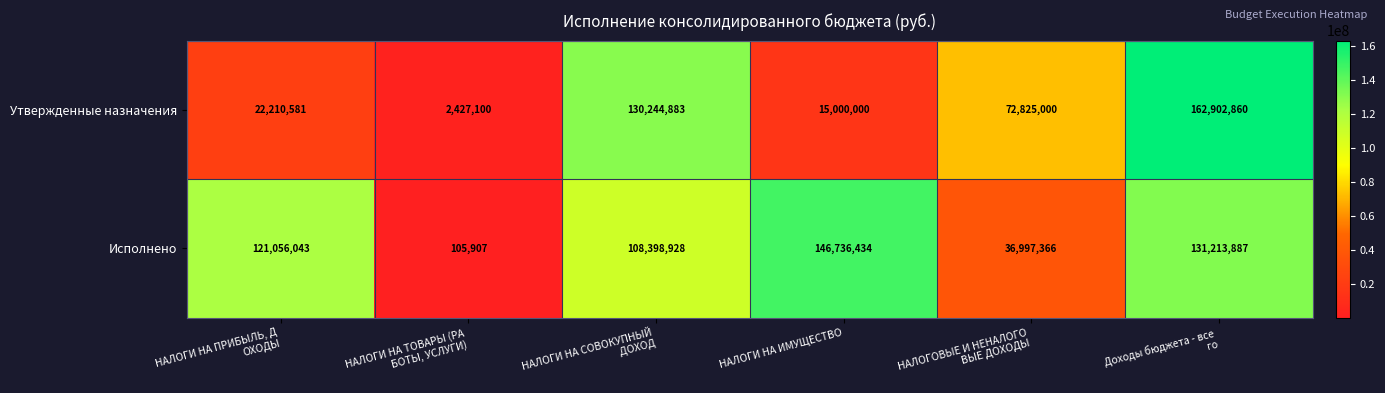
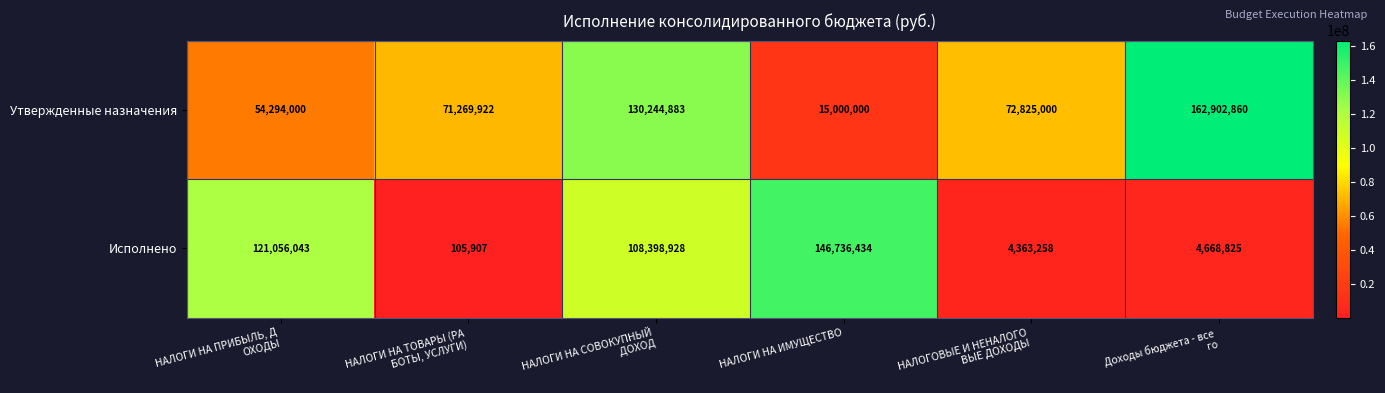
  {
    "Утвержденные назначения": {
-     "НАЛОГИ НА ПРИБЫЛЬ, Д ОХОДЫ": "22,210,581",
-     "НАЛОГИ НА ТОВАРЫ (РА БОТЫ, УСЛУГИ)": "2,427,100",
+     "НАЛОГИ НА ПРИБЫЛЬ, Д ОХОДЫ": "54,294,000",
+     "НАЛОГИ НА ТОВАРЫ (РА БОТЫ, УСЛУГИ)": "71,269,922",
      "НАЛОГИ НА СОВОКУПНЫЙ ДОХОД": "130,244,883",
      "НАЛОГИ НА ИМУЩЕСТВО": "15,000,000",
      "НАЛОГОВЫЕ И НЕНАЛОГО ВЫЕ ДОХОДЫ": "72,825,000",
      "Доходы бюджета - все го": "162,902,860"
    },
    "Исполнено": {
      "НАЛОГИ НА ПРИБЫЛЬ, Д ОХОДЫ": "121,056,043",
      "НАЛОГИ НА ТОВАРЫ (РА БОТЫ, УСЛУГИ)": "105,907",
      "НАЛОГИ НА СОВОКУПНЫЙ ДОХОД": "108,398,928",
      "НАЛОГИ НА ИМУЩЕСТВО": "146,736,434",
-     "НАЛОГОВЫЕ И НЕНАЛОГО ВЫЕ ДОХОДЫ": "36,997,366",
-     "Доходы бюджета - все го": "131,213,887"
+     "НАЛОГОВЫЕ И НЕНАЛОГО ВЫЕ ДОХОДЫ": "4,363,258",
+     "Доходы бюджета - все го": "4,668,825"
    }
  }
